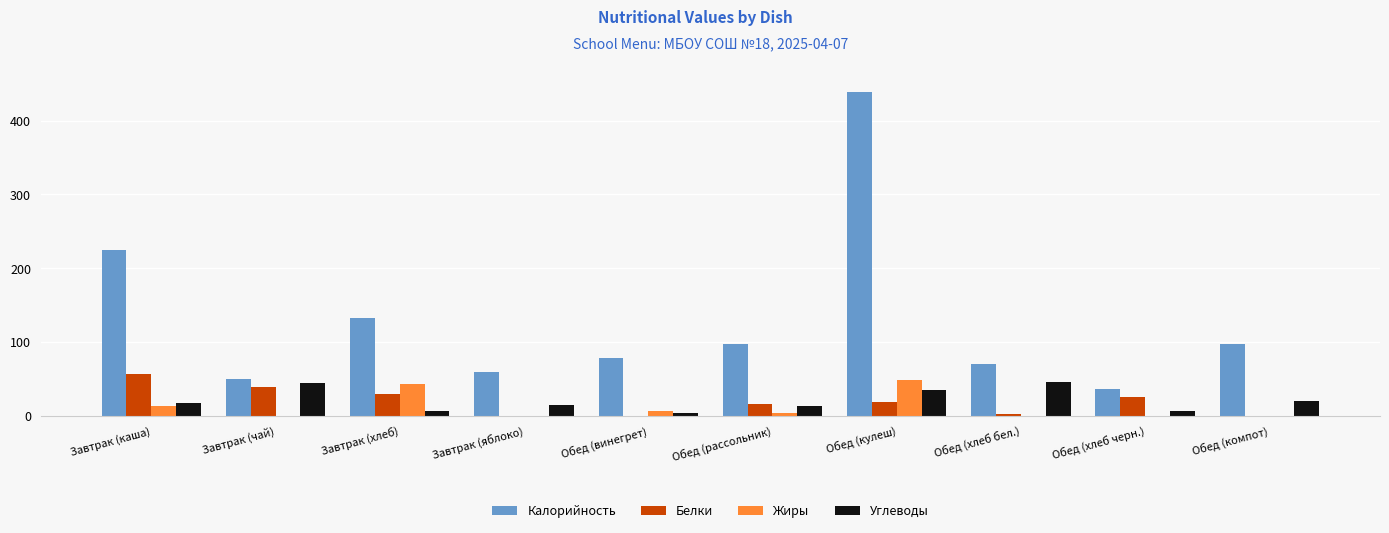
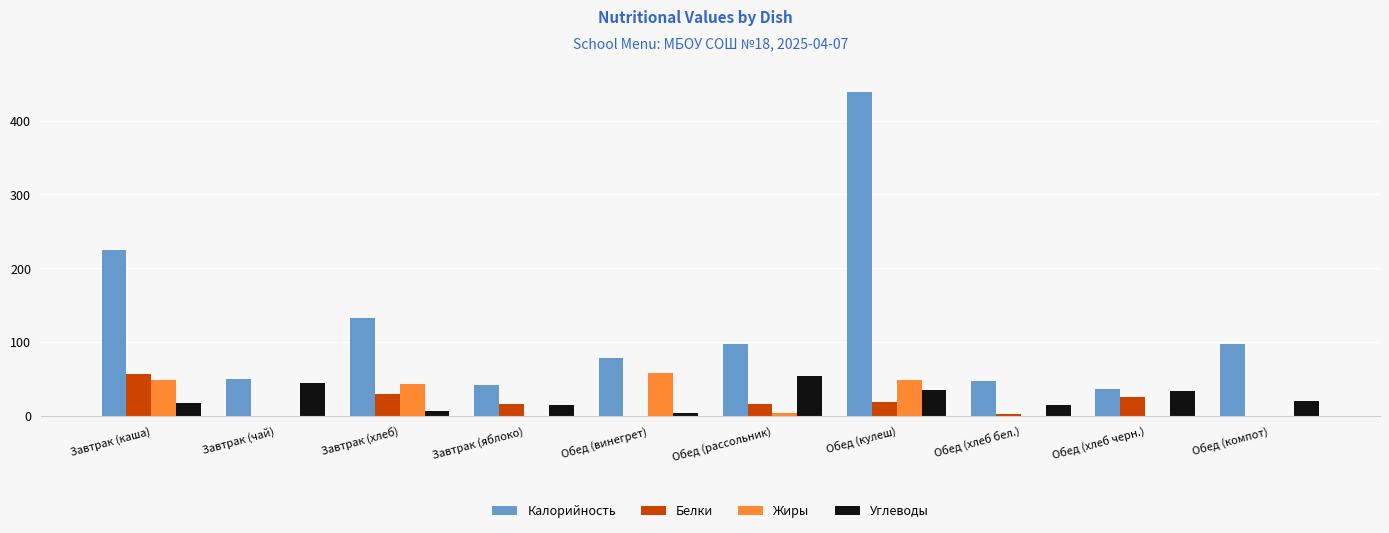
  {
    "Калорийность": {
      "Завтрак (каша)": 220,
      "Завтрак (чай)": 50,
      "Завтрак (хлеб)": 130,
-     "Завтрак (яблоко)": 60,
+     "Завтрак (яблоко)": 40,
      "Обед (винегрет)": 80,
      "Обед (рассольник)": 100,
      "Обед (кулеш)": 440,
-     "Обед (хлеб бел.)": 70,
+     "Обед (хлеб бел.)": 50,
      "Обед (хлеб черн.)": 40,
      "Обед (компот)": 100
    },
    "Белки": {
      "Завтрак (каша)": 60,
-     "Завтрак (чай)": 40,
+     "Завтрак (чай)": 0,
      "Завтрак (хлеб)": 30,
-     "Завтрак (яблоко)": 0,
+     "Завтрак (яблоко)": 20,
      "Обед (винегрет)": 0,
      "Обед (рассольник)": 20,
      "Обед (кулеш)": 20,
      "Обед (хлеб черн.)": 30
    },
    "Жиры": {
-     "Завтрак (каша)": 10,
+     "Завтрак (каша)": 50,
      "Завтрак (чай)": 0,
      "Завтрак (хлеб)": 40,
      "Завтрак (яблоко)": 0,
-     "Обед (винегрет)": 10,
+     "Обед (винегрет)": 60,
      "Обед (рассольник)": 0,
      "Обед (кулеш)": 50,
      "Обед (компот)": 0
    },
    "Углеводы": {
      "Завтрак (каша)": 20,
      "Завтрак (чай)": 50,
      "Завтрак (хлеб)": 10,
      "Завтрак (яблоко)": 10,
      "Обед (винегрет)": 0,
-     "Обед (рассольник)": 10,
+     "Обед (рассольник)": 50,
      "Обед (кулеш)": 30,
-     "Обед (хлеб бел.)": 50,
-     "Обед (хлеб черн.)": 10,
+     "Обед (хлеб бел.)": 10,
+     "Обед (хлеб черн.)": 30,
      "Обед (компот)": 20
    }
  }
